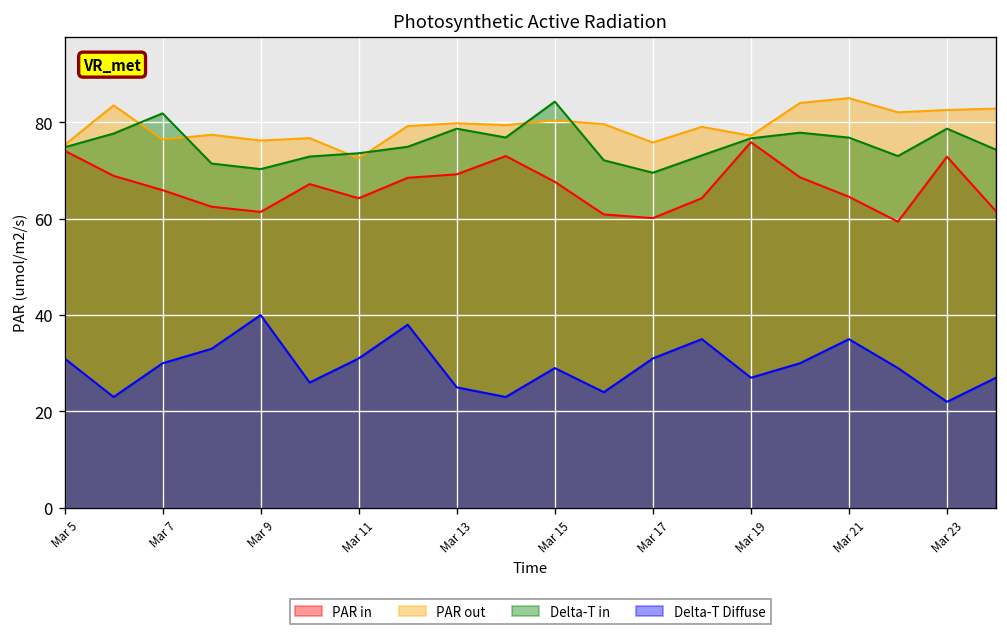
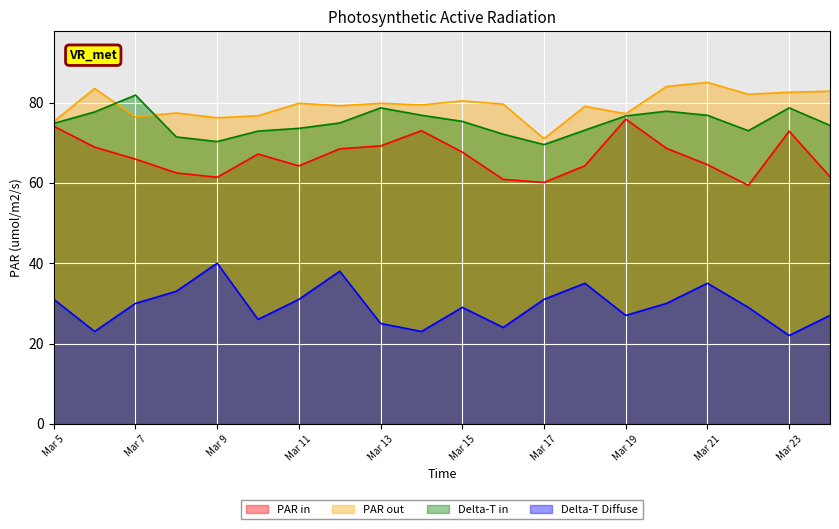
  {
    "PAR in": {
      "Mar 5": 74,
      "Mar 7": 66,
      "Mar 9": 61,
      "Mar 11": 64,
      "Mar 13": 69,
      "Mar 15": 68,
      "Mar 17": 60,
      "Mar 19": 76,
      "Mar 21": 65,
      "Mar 23": 73
    },
    "PAR out": {
      "Mar 7": 76,
      "Mar 9": 76,
-     "Mar 11": 73,
+     "Mar 11": 80,
      "Mar 13": 80,
      "Mar 15": 80,
-     "Mar 17": 76,
+     "Mar 17": 71,
      "Mar 21": 85,
      "Mar 23": 83
    },
    "Delta-T in": {
      "Mar 7": 82,
      "Mar 9": 70,
      "Mar 11": 74,
      "Mar 13": 79,
-     "Mar 15": 84,
+     "Mar 15": 75,
      "Mar 17": 70,
      "Mar 21": 77,
      "Mar 23": 79
    },
    "Delta-T Diffuse": {
      "Mar 5": 31,
      "Mar 7": 30,
      "Mar 9": 40,
      "Mar 11": 31,
      "Mar 13": 25,
      "Mar 15": 29,
      "Mar 17": 31,
      "Mar 19": 27,
      "Mar 21": 35,
      "Mar 23": 22
    }
  }
